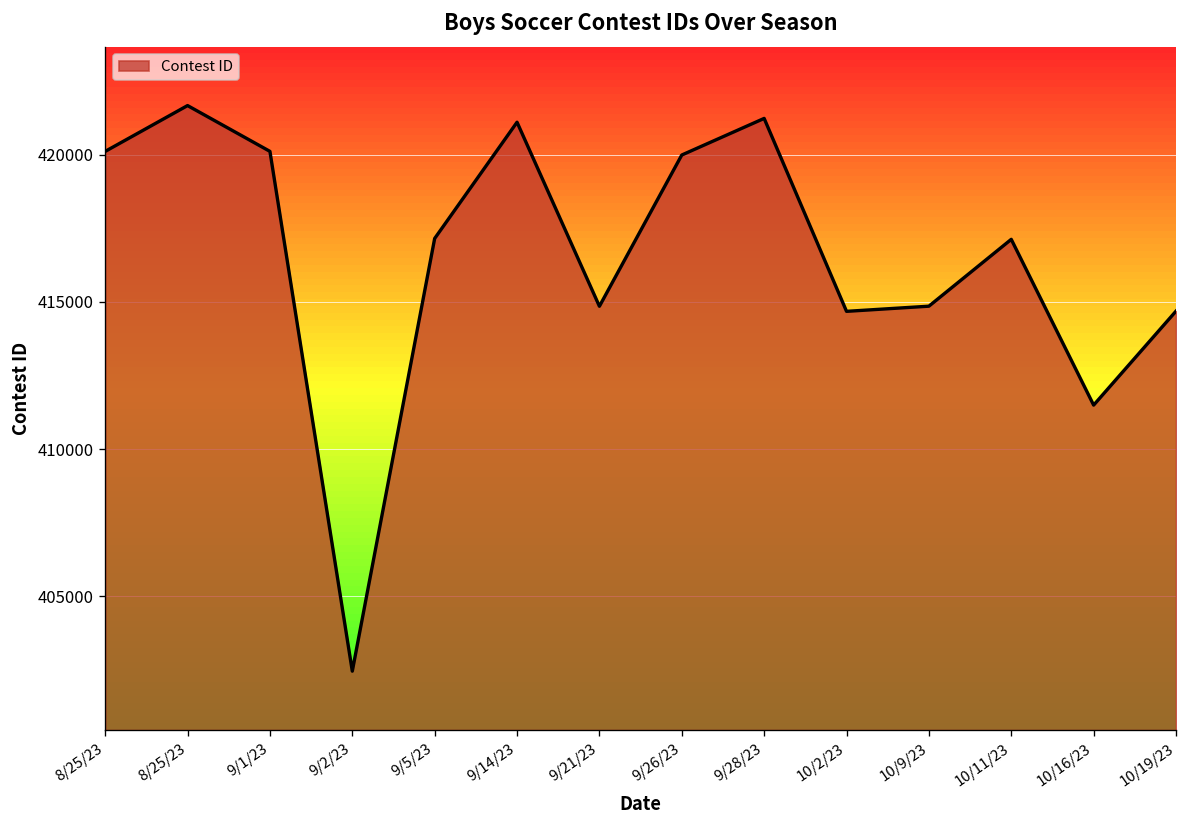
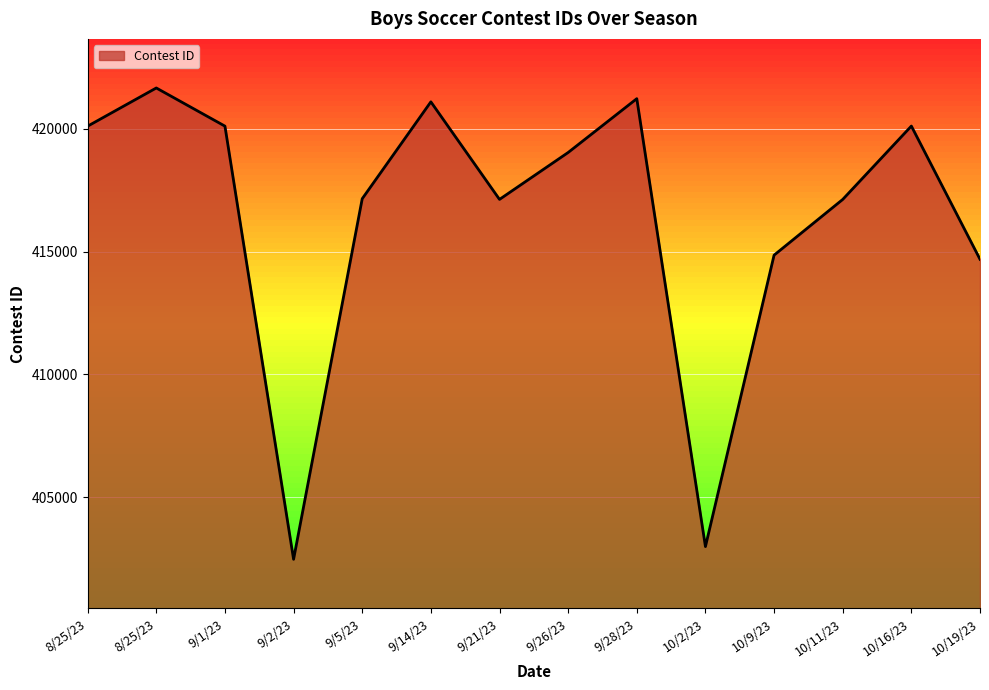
  {
    "9/1/23": 420100,
    "9/2/23": 402500,
    "9/5/23": 417200,
    "9/14/23": 421100,
-   "9/21/23": 414900,
-   "9/26/23": 420000,
+   "9/21/23": 417100,
+   "9/26/23": 419000,
    "9/28/23": 421200,
-   "10/2/23": 414700,
+   "10/2/23": 403000,
    "10/9/23": 414900,
    "10/11/23": 417100,
-   "10/16/23": 411500,
+   "10/16/23": 420100,
    "10/19/23": 414700
  }
